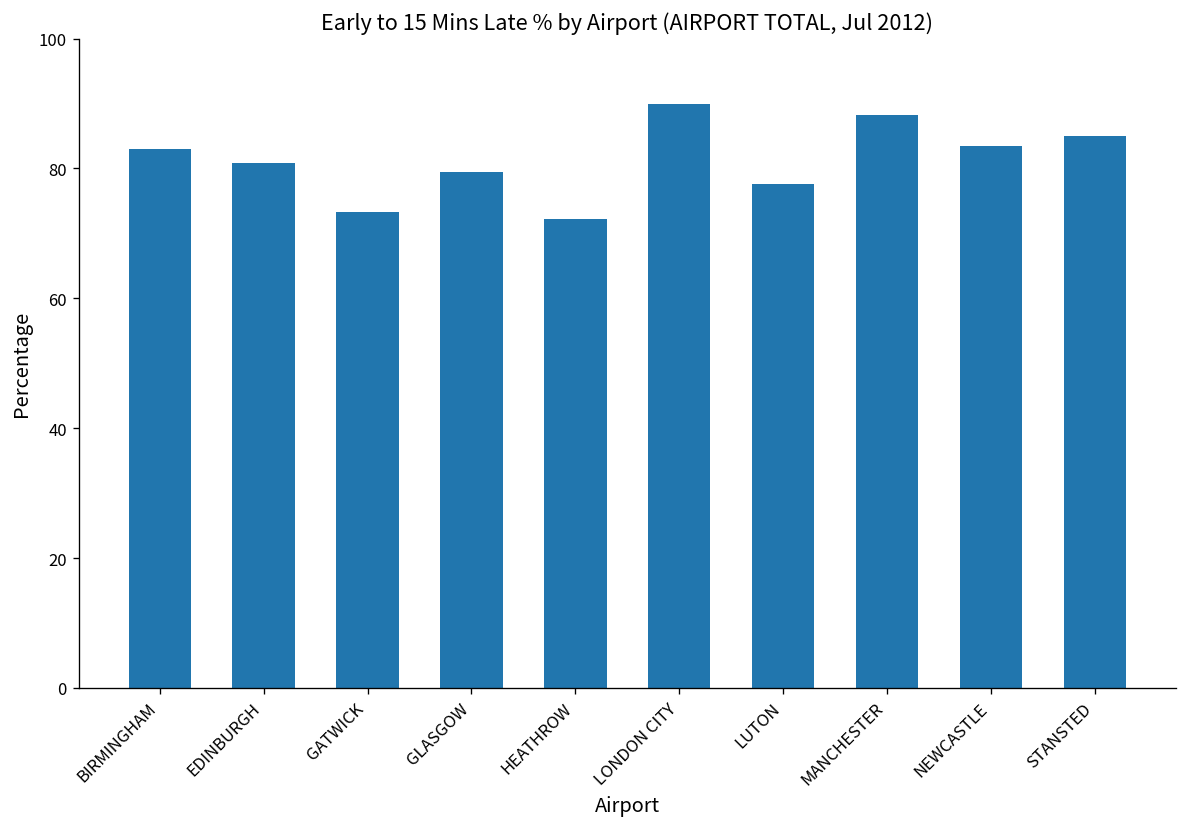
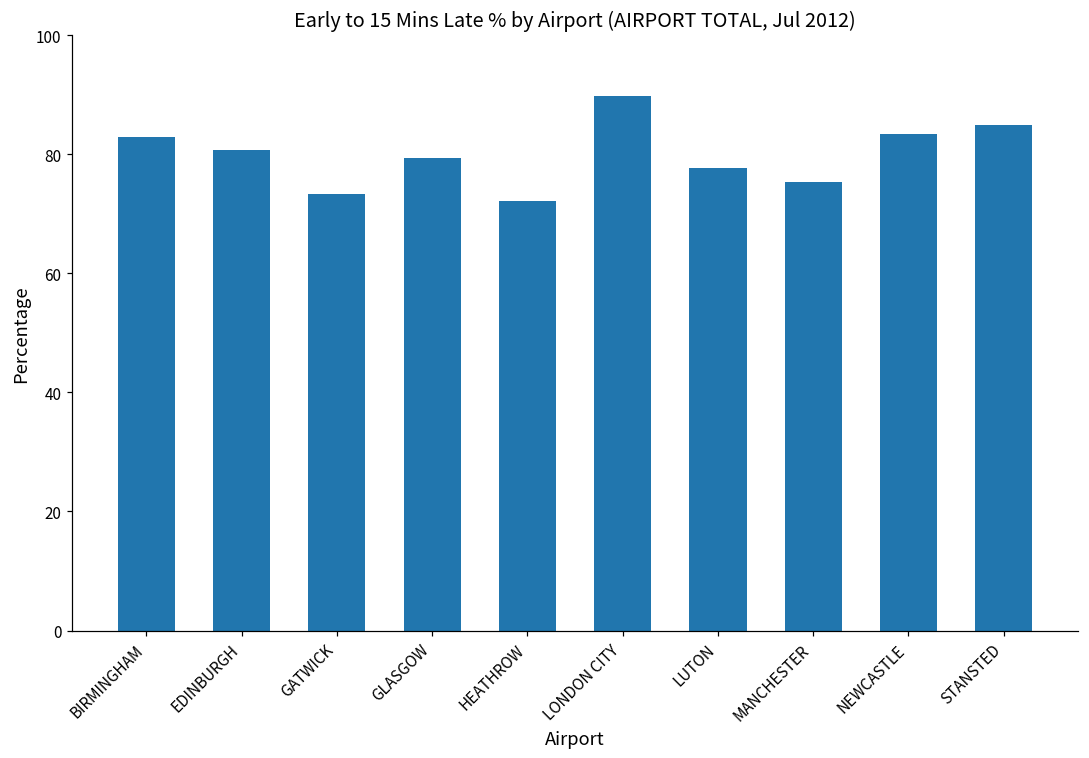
  {
    "BIRMINGHAM": 83,
    "EDINBURGH": 81,
    "GATWICK": 73,
    "GLASGOW": 79,
    "HEATHROW": 72,
    "LONDON CITY": 90,
    "LUTON": 78,
-   "MANCHESTER": 88,
+   "MANCHESTER": 75,
    "NEWCASTLE": 83,
    "STANSTED": 85
  }
